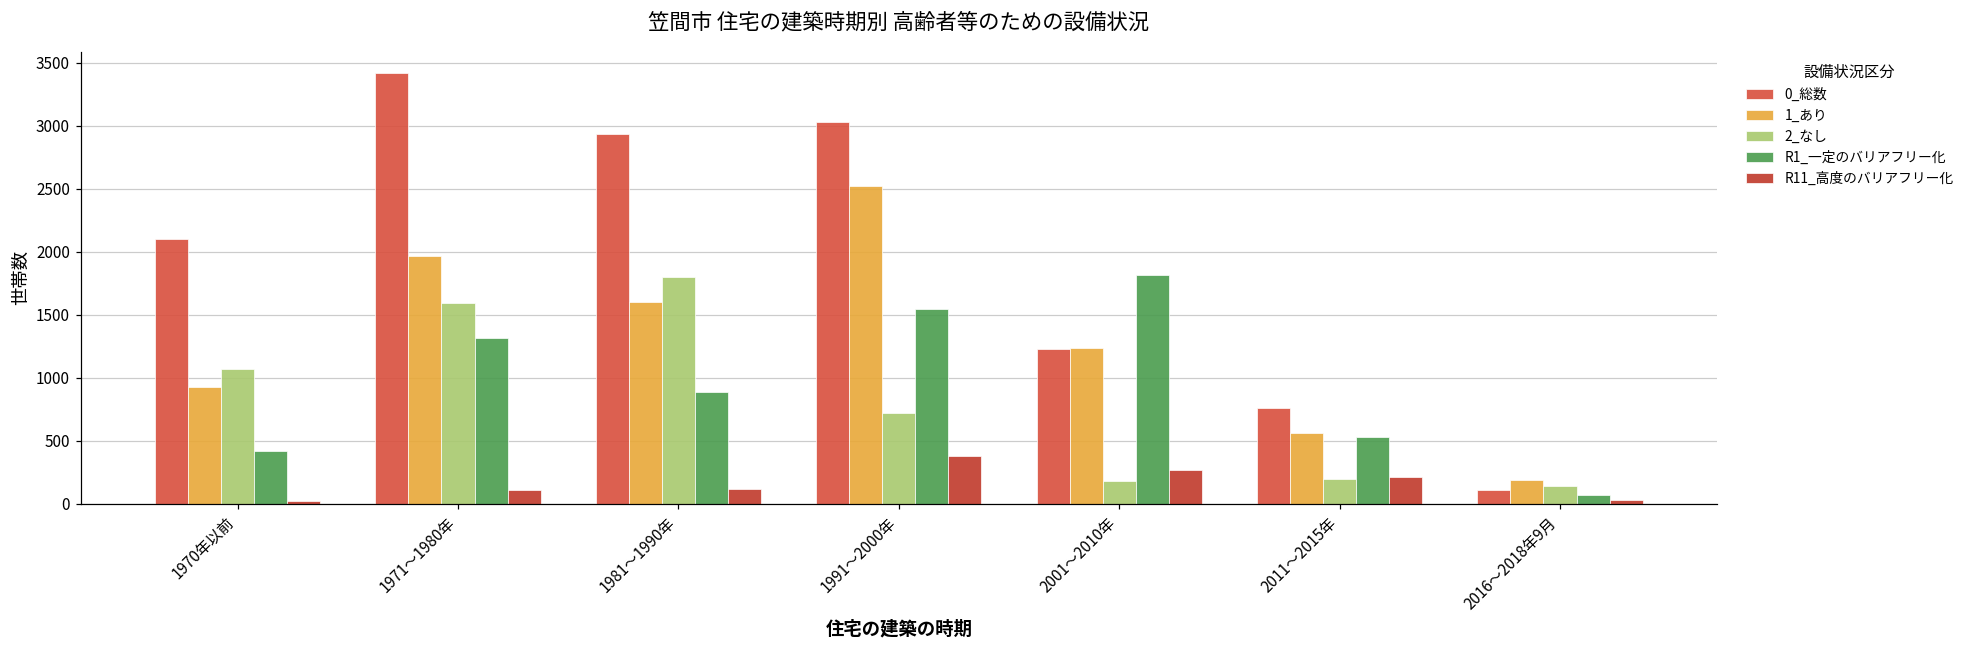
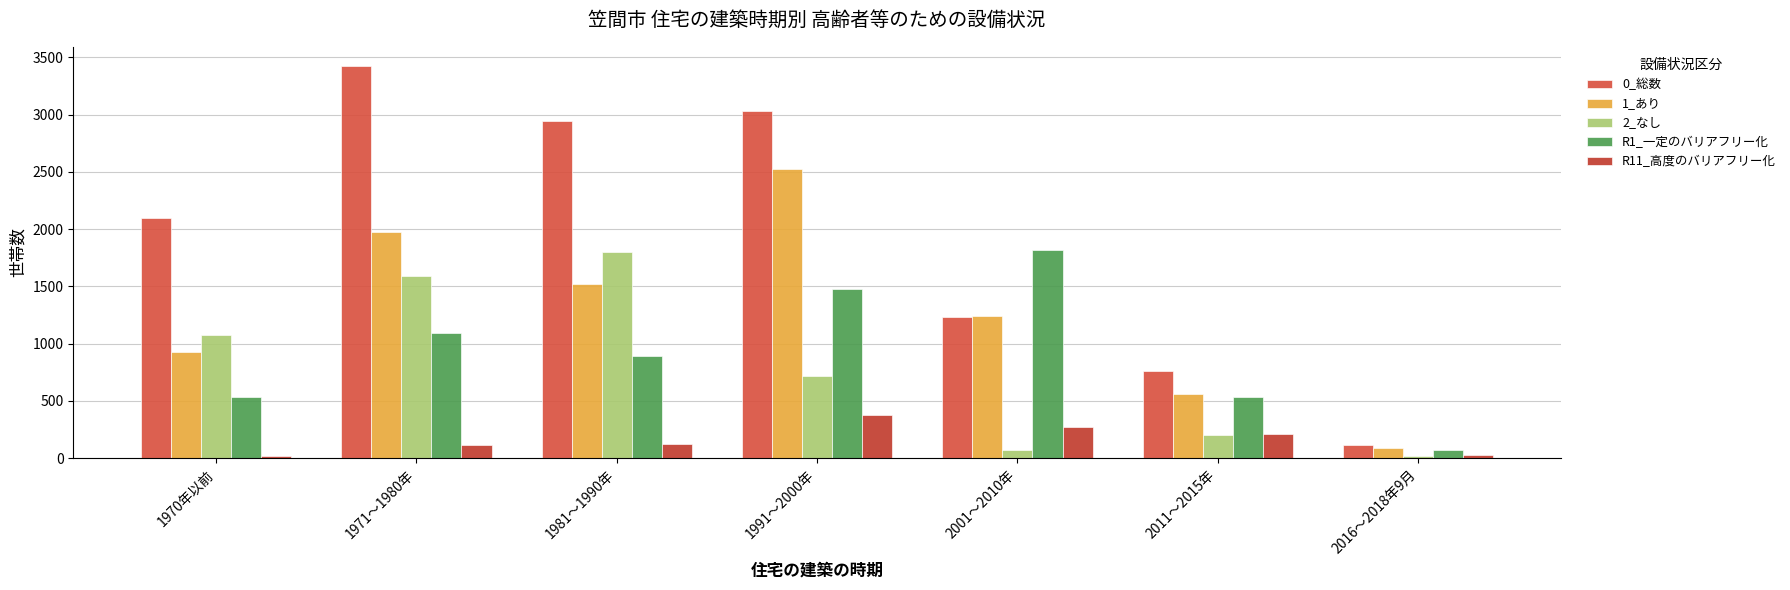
  {
    "1_あり": {
      "1970年以前": 930,
      "1971～1980年": 1970,
-     "1981～1990年": 1600,
+     "1981～1990年": 1520,
      "1991～2000年": 2520,
      "2001～2010年": 1240,
      "2011～2015年": 560,
-     "2016～2018年9月": 190
+     "2016～2018年9月": 90
    },
    "2_なし": {
      "1970年以前": 1070,
      "1971～1980年": 1590,
      "1981～1990年": 1800,
      "1991～2000年": 720,
-     "2001～2010年": 180,
+     "2001～2010年": 70,
      "2011～2015年": 200,
-     "2016～2018年9月": 140
+     "2016～2018年9月": 20
    },
    "R1_一定のバリアフリー化": {
-     "1970年以前": 420,
-     "1971～1980年": 1320,
+     "1970年以前": 530,
+     "1971～1980年": 1090,
      "1981～1990年": 890,
-     "1991～2000年": 1550,
+     "1991～2000年": 1480,
      "2001～2010年": 1820,
      "2011～2015年": 530,
      "2016～2018年9月": 70
    }
  }
